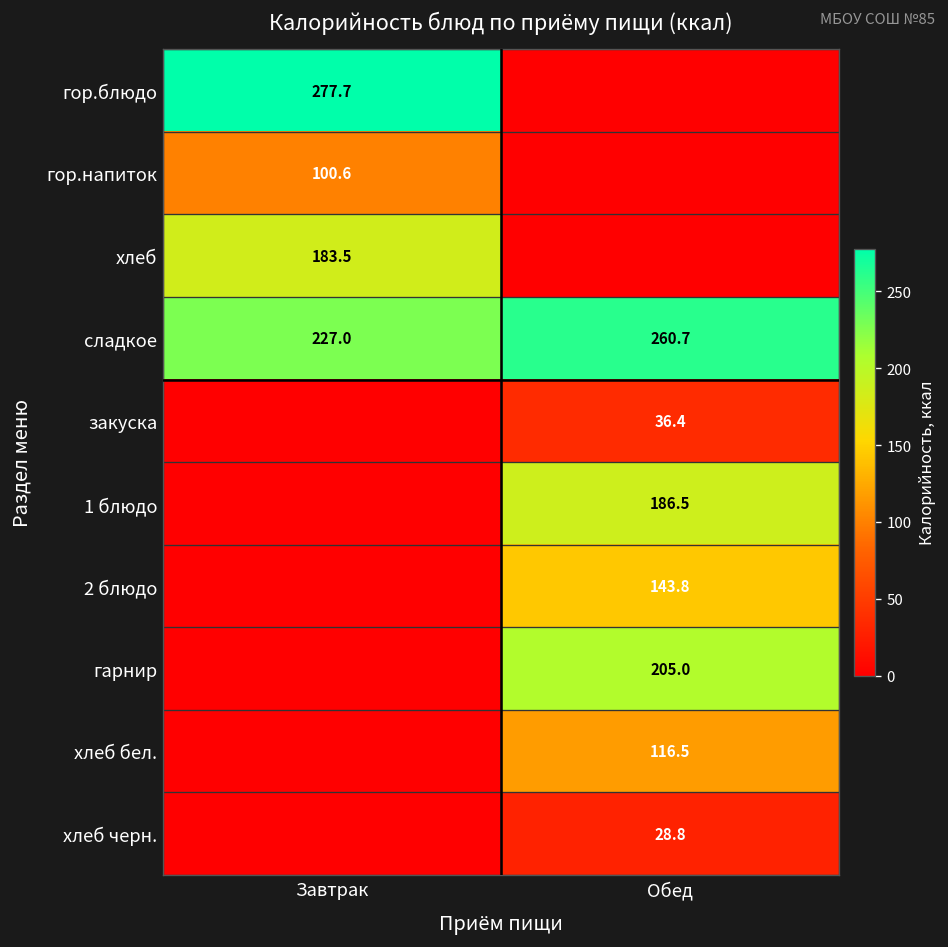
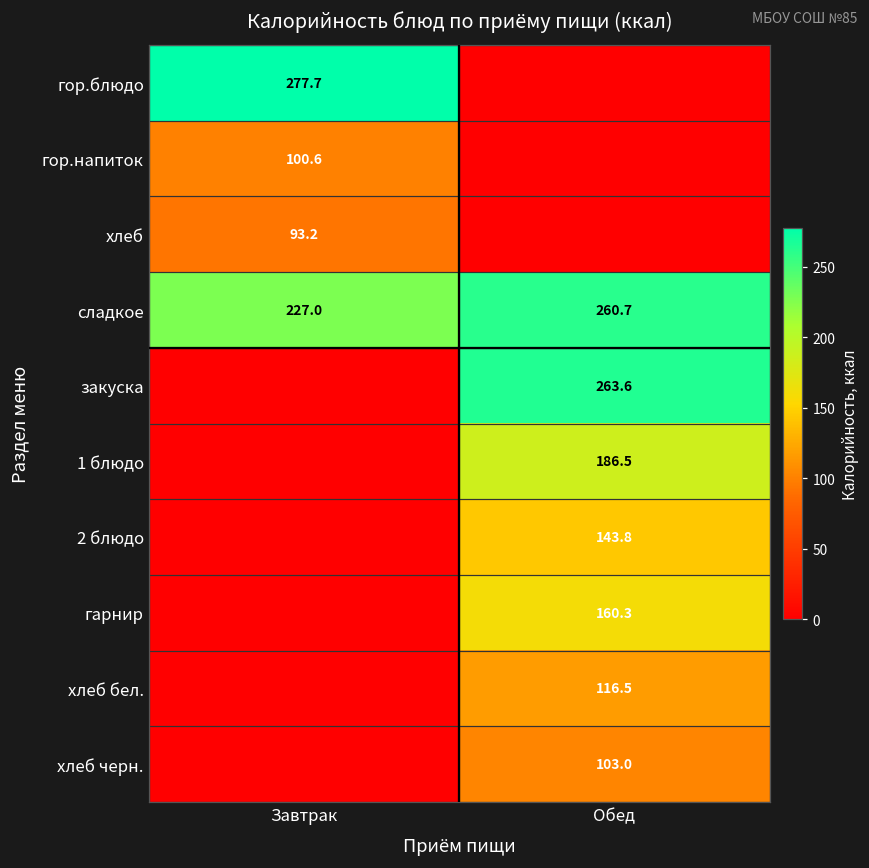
  {
    "гор.блюдо": {
      "Завтрак": 277.7
    },
    "гор.напиток": {
      "Завтрак": 100.6
    },
    "хлеб": {
-     "Завтрак": 183.5
+     "Завтрак": 93.2
    },
    "сладкое": {
      "Завтрак": 227.0,
      "Обед": 260.7
    },
    "закуска": {
-     "Обед": 36.4
+     "Обед": 263.6
    },
    "1 блюдо": {
      "Обед": 186.5
    },
    "2 блюдо": {
      "Обед": 143.8
    },
    "гарнир": {
-     "Обед": 205.0
+     "Обед": 160.3
    },
    "хлеб бел.": {
      "Обед": 116.5
    },
    "хлеб черн.": {
-     "Обед": 28.8
+     "Обед": 103.0
    }
  }
